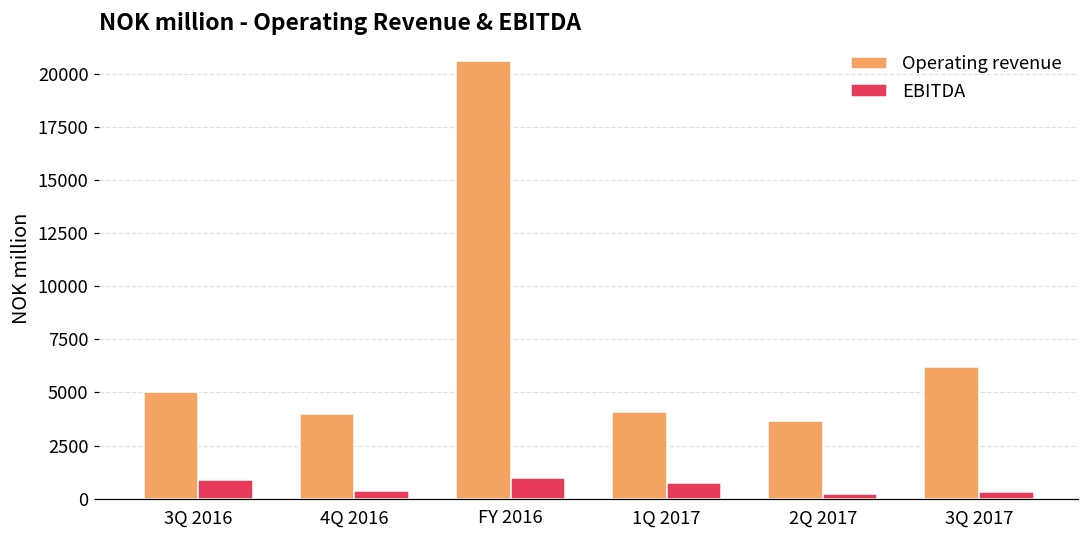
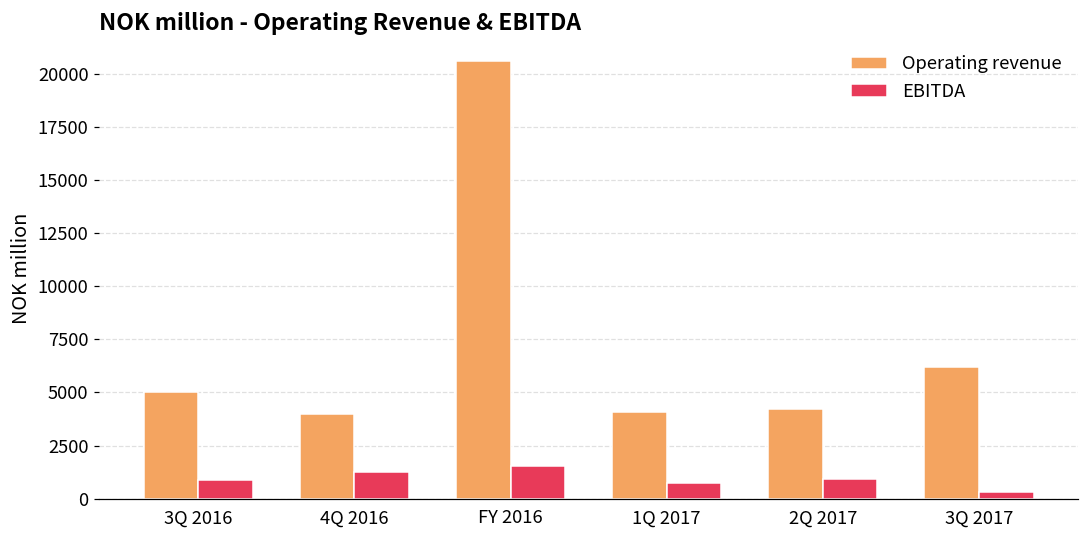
  {
    "Operating revenue": {
      "3Q 2016": 5000,
      "4Q 2016": 4000,
      "FY 2016": 20600,
      "1Q 2017": 4100,
-     "2Q 2017": 3600,
+     "2Q 2017": 4200,
      "3Q 2017": 6200
    },
    "EBITDA": {
      "3Q 2016": 900,
-     "4Q 2016": 400,
-     "FY 2016": 1000,
+     "4Q 2016": 1300,
+     "FY 2016": 1500,
      "1Q 2017": 700,
-     "2Q 2017": 200,
+     "2Q 2017": 900,
      "3Q 2017": 300
    }
  }
